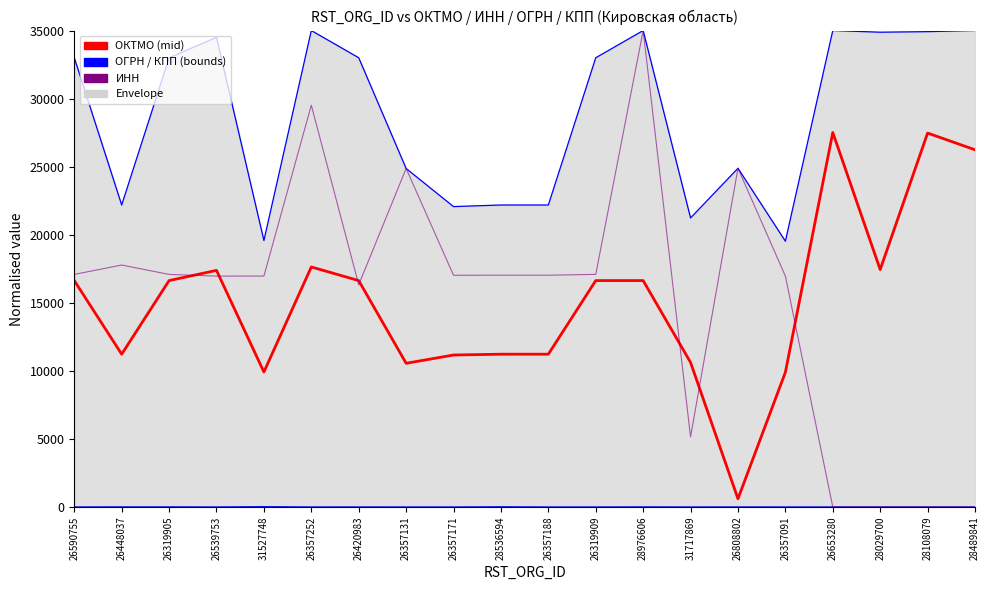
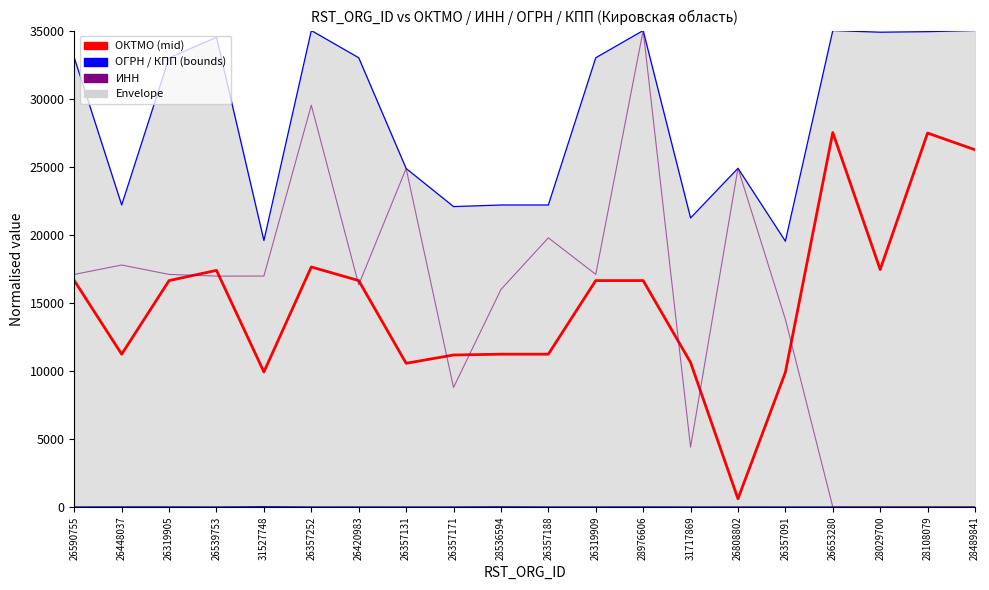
  {
    "ИНН": {
      "26590755": 17100,
      "26448037": 17800,
      "26319905": 17100,
      "26539753": 17000,
      "31527748": 17000,
      "26357252": 29500,
      "26420983": 16300,
-     "26357171": 17000,
-     "28536594": 17000,
-     "26357188": 17000,
+     "26357171": 8800,
+     "28536594": 16000,
+     "26357188": 19800,
      "26319909": 17100,
-     "31717869": 5100,
-     "26357091": 17000
+     "31717869": 4400,
+     "26357091": 13800
    }
  }
